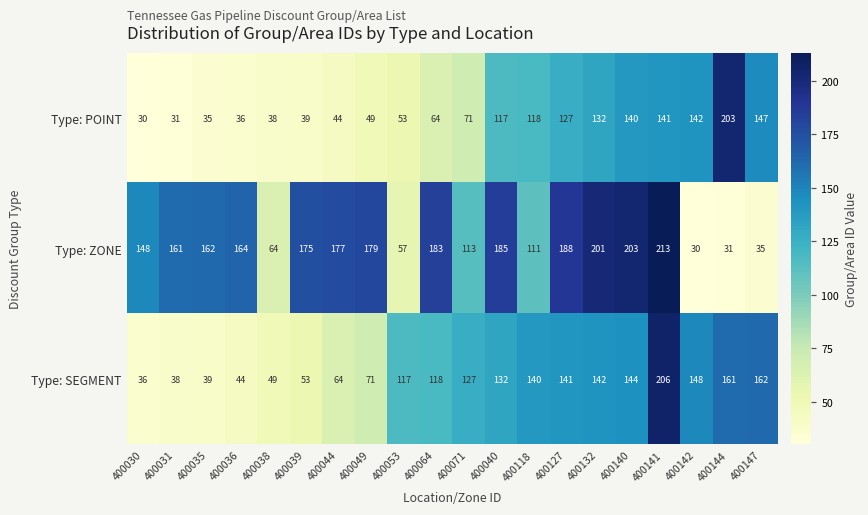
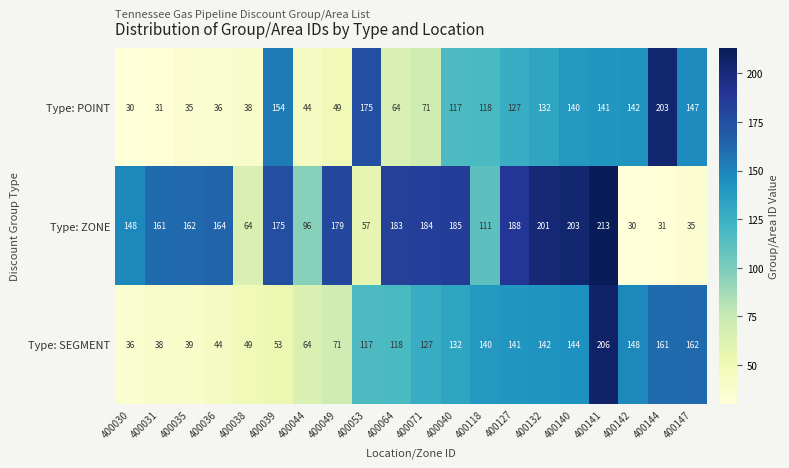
  {
    "Type: POINT": {
      "400030": 30,
      "400031": 31,
      "400035": 35,
      "400036": 36,
      "400038": 38,
-     "400039": 39,
+     "400039": 154,
      "400044": 44,
      "400049": 49,
-     "400053": 53,
+     "400053": 175,
      "400064": 64,
      "400071": 71,
      "400040": 117,
      "400118": 118,
      "400127": 127,
      "400132": 132,
      "400140": 140,
      "400141": 141,
      "400142": 142,
      "400144": 203,
      "400147": 147
    },
    "Type: ZONE": {
      "400030": 148,
      "400031": 161,
      "400035": 162,
      "400036": 164,
      "400038": 64,
      "400039": 175,
-     "400044": 177,
+     "400044": 96,
      "400049": 179,
      "400053": 57,
      "400064": 183,
-     "400071": 113,
+     "400071": 184,
      "400040": 185,
      "400118": 111,
      "400127": 188,
      "400132": 201,
      "400140": 203,
      "400141": 213,
      "400142": 30,
      "400144": 31,
      "400147": 35
    },
    "Type: SEGMENT": {
      "400030": 36,
      "400031": 38,
      "400035": 39,
      "400036": 44,
      "400038": 49,
      "400039": 53,
      "400044": 64,
      "400049": 71,
      "400053": 117,
      "400064": 118,
      "400071": 127,
      "400040": 132,
      "400118": 140,
      "400127": 141,
      "400132": 142,
      "400140": 144,
      "400141": 206,
      "400142": 148,
      "400144": 161,
      "400147": 162
    }
  }
